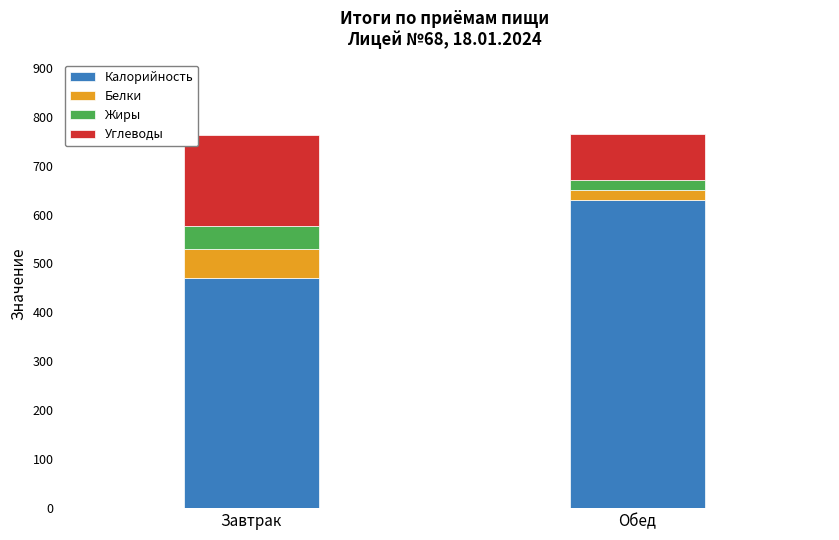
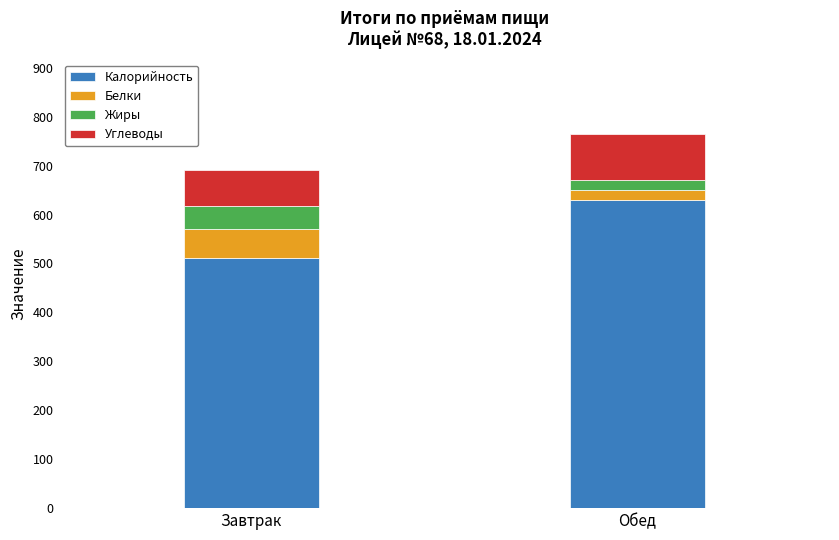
  {
    "Калорийность": {
-     "Завтрак": 470,
+     "Завтрак": 510,
      "Обед": 630
    },
    "Белки": {
      "Завтрак": 60,
      "Обед": 20
    },
    "Жиры": {
      "Завтрак": 50,
      "Обед": 20
    },
    "Углеводы": {
-     "Завтрак": 190,
+     "Завтрак": 70,
      "Обед": 90
    }
  }
